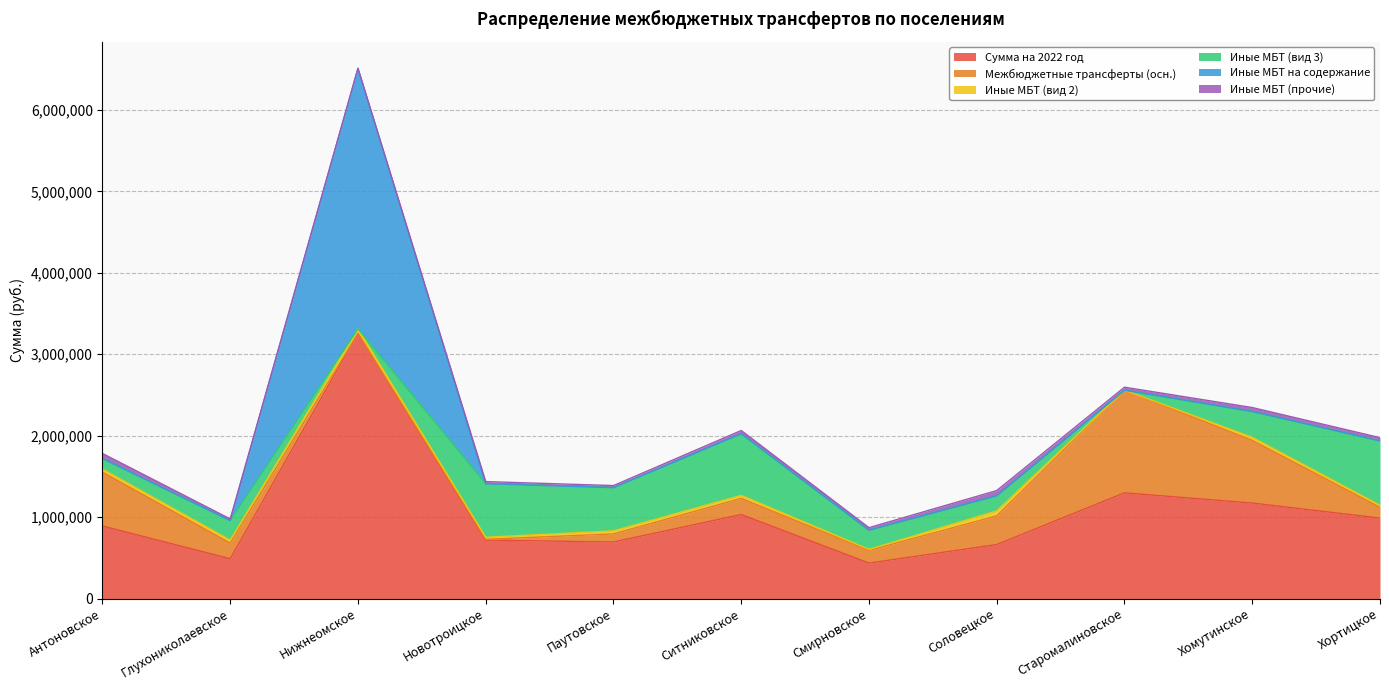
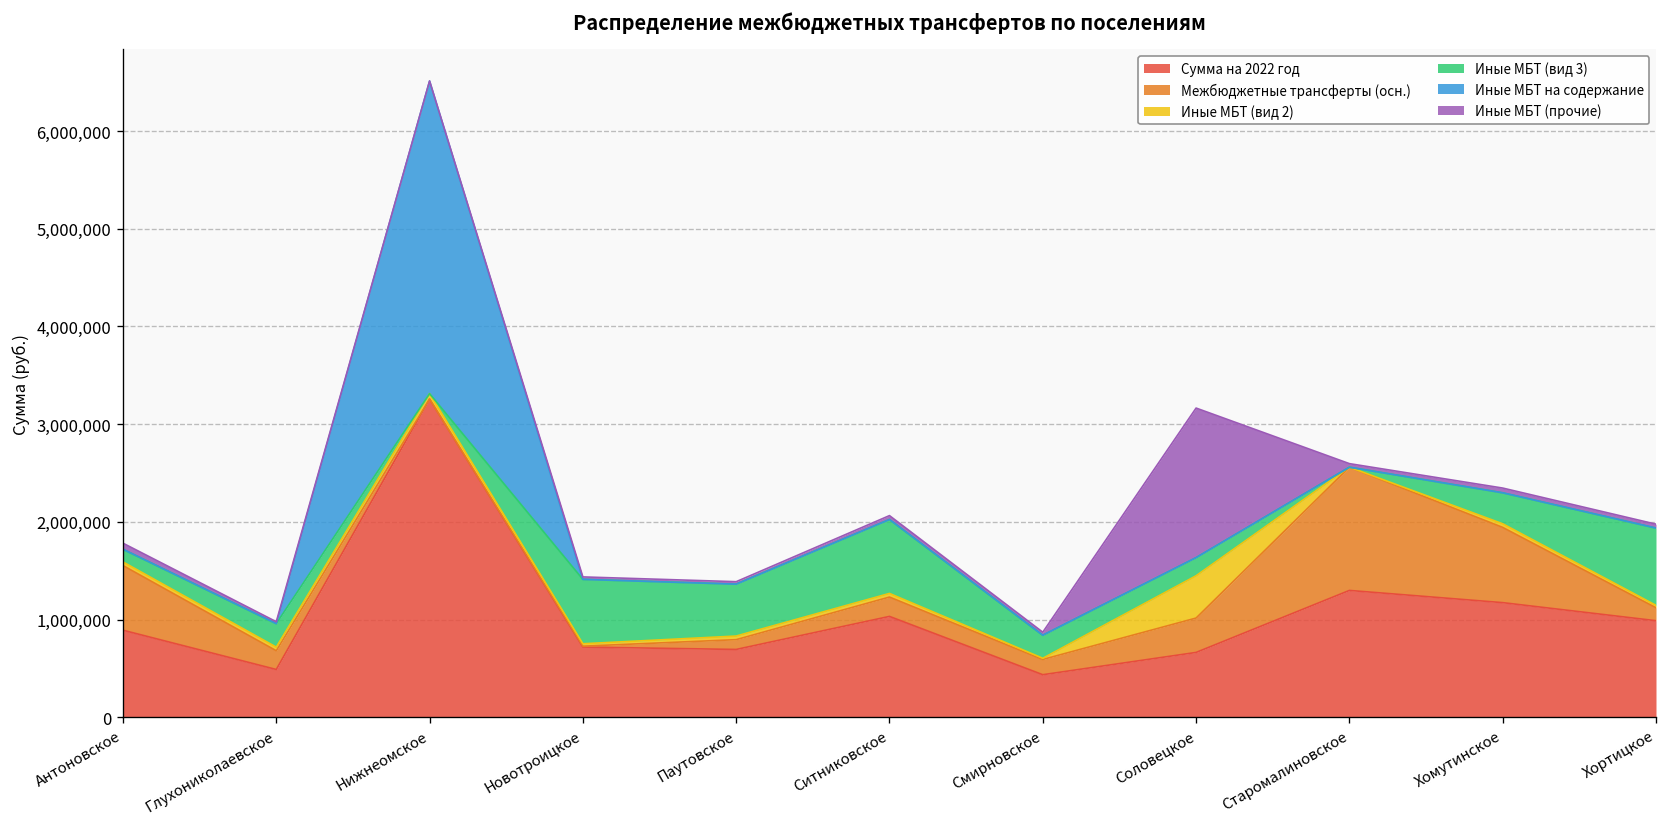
  {
    "Иные МБТ (вид 2)": {
      "Антоновское": "0",
      "Глухониколаевское": "0",
      "Паутовское": "0",
      "Ситниковское": "0",
-     "Соловецкое": "100,000",
+     "Соловецкое": "400,000",
      "Хомутинское": "0"
    },
    "Иные МБТ (прочие)": {
      "Антоновское": "100,000",
      "Ситниковское": "0",
-     "Соловецкое": "100,000",
+     "Соловецкое": "1,500,000",
      "Старомалиновское": "0",
      "Хомутинское": "0",
      "Хортицкое": "0"
    }
  }
